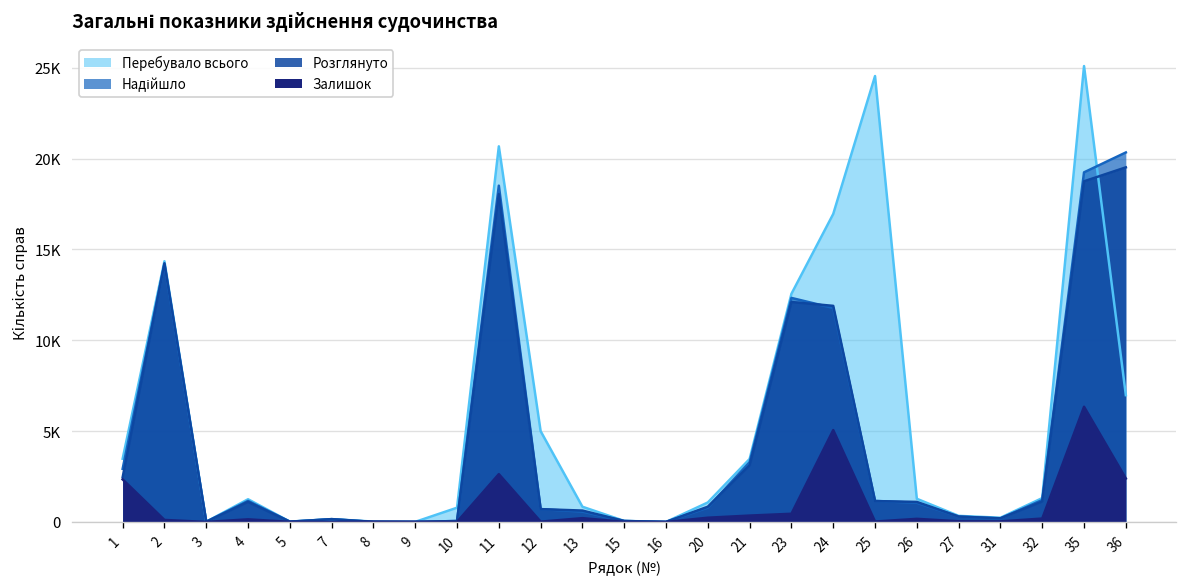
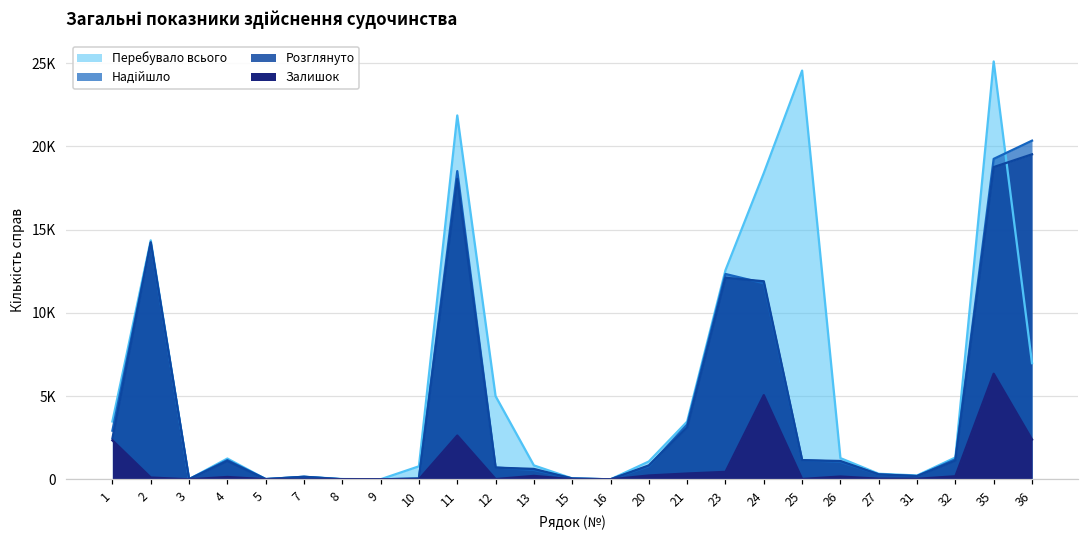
  {
    "Перебувало всього": {
      "1": 3500,
      "10": 800,
-     "11": 20700,
+     "11": 21900,
      "12": 5000,
      "13": 800,
      "20": 1100,
      "21": 3500,
      "23": 12600,
-     "24": 17000,
+     "24": 18400,
      "25": 24500,
      "26": 1300,
      "35": 25100,
      "36": 7000
    }
  }
